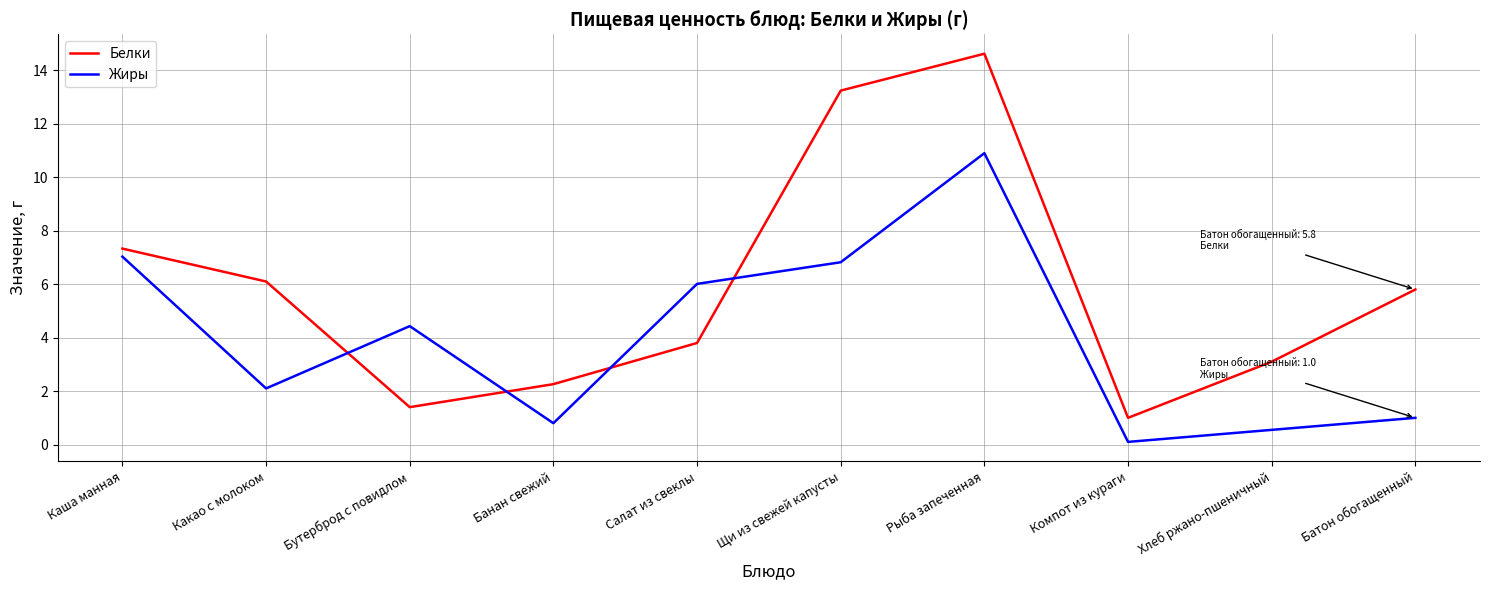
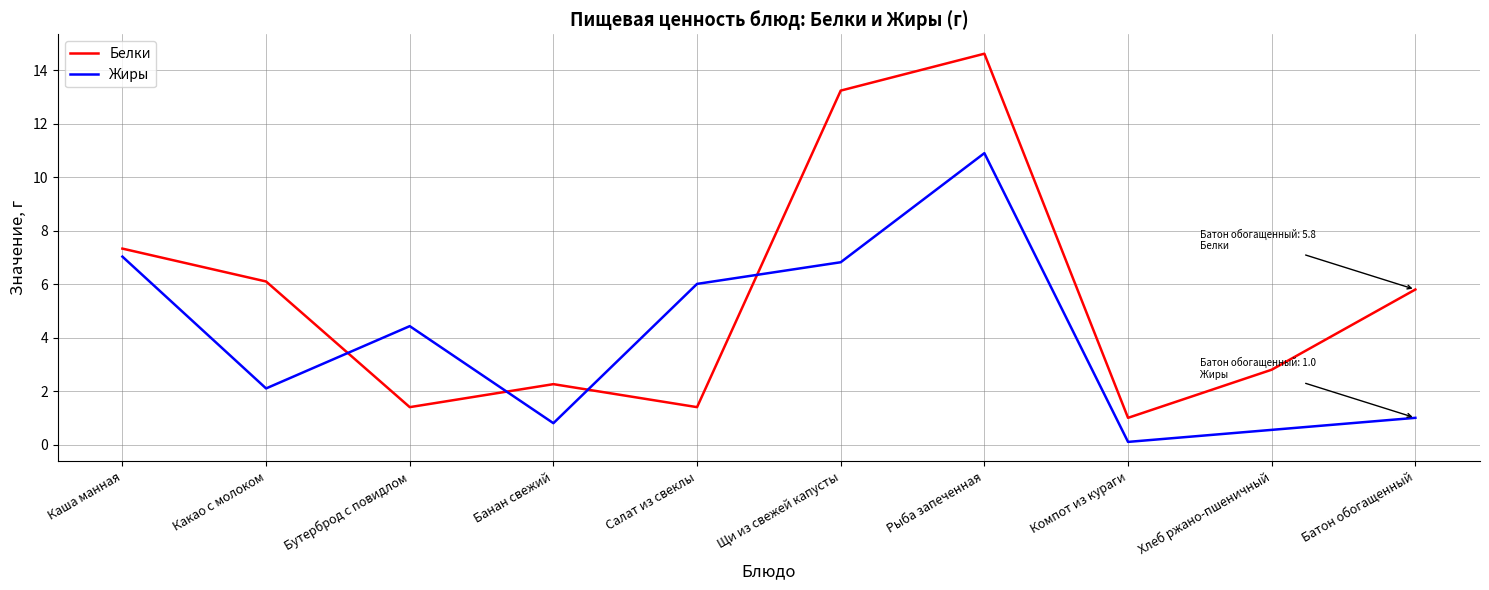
  {
    "Белки": {
      "Каша манная": 7.3,
      "Какао с молоком": 6.1,
      "Бутерброд с повидлом": 1.4,
      "Банан свежий": 2.3,
-     "Салат из свеклы": 3.8,
+     "Салат из свеклы": 1.4,
      "Щи из свежей капусты": 13.2,
      "Рыба запеченная": 14.6,
      "Компот из кураги": 1.0,
-     "Хлеб ржано-пшеничный": 3.1
+     "Хлеб ржано-пшеничный": 2.8
    },
    "Жиры": {
      "Каша манная": 7.0,
      "Какао с молоком": 2.1,
      "Бутерброд с повидлом": 4.4,
      "Банан свежий": 0.8,
      "Салат из свеклы": 6.0,
      "Щи из свежей капусты": 6.8,
      "Рыба запеченная": 10.9,
      "Компот из кураги": 0.1,
      "Хлеб ржано-пшеничный": 0.6,
      "Батон обогащенный": 1.0
    }
  }
